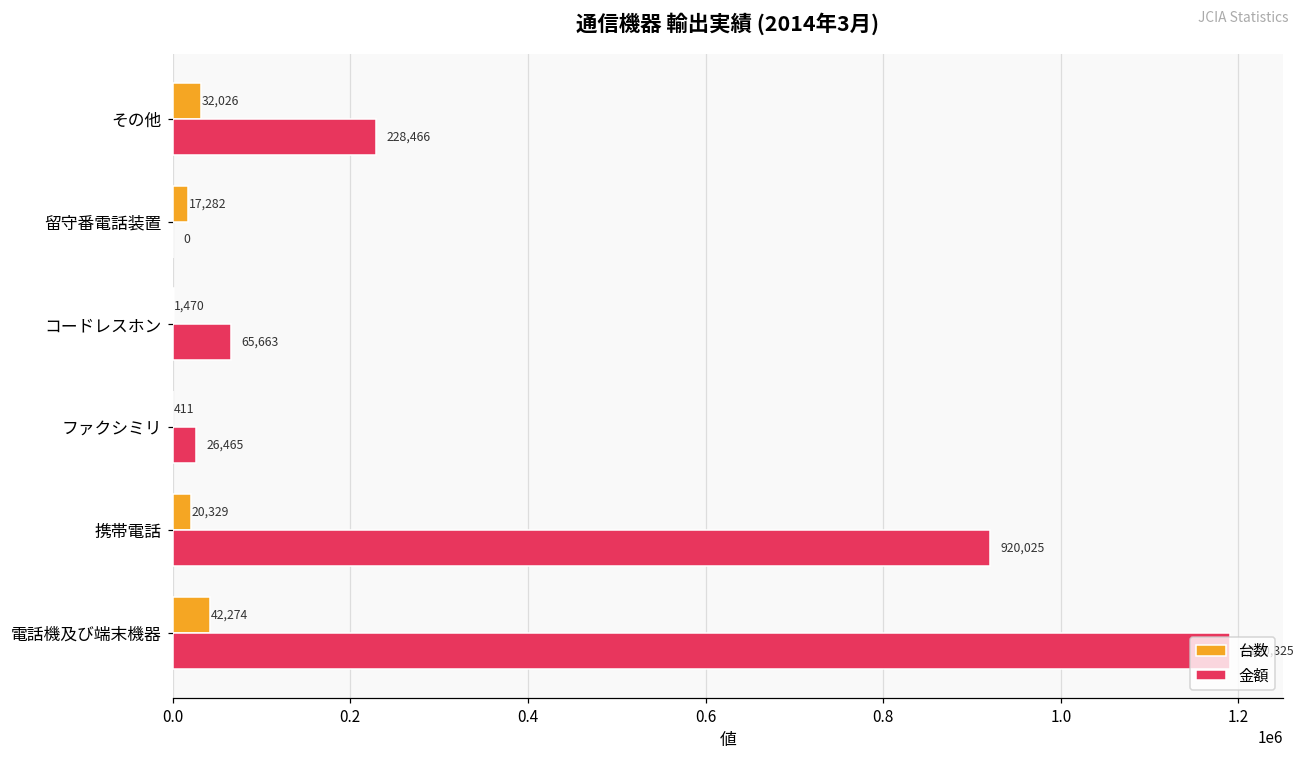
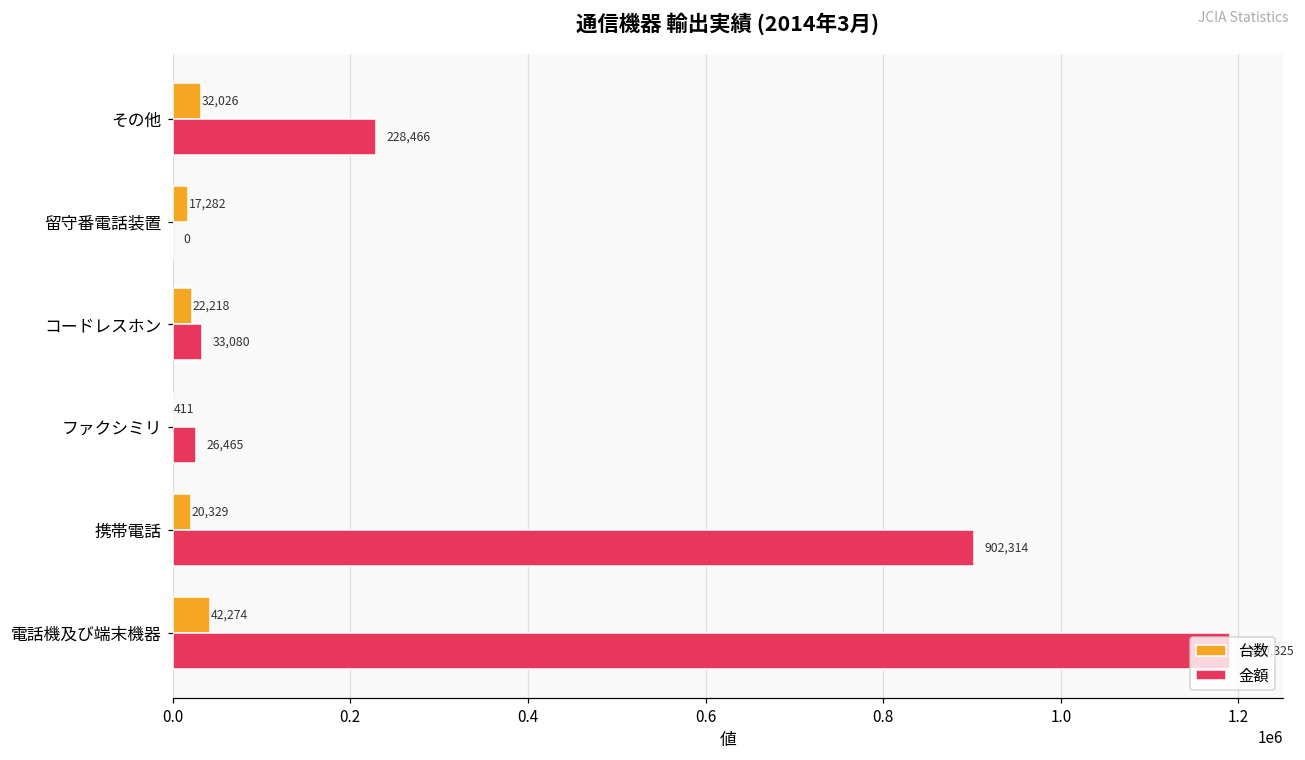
  {
    "台数": {
      "その他": "32,026",
      "留守番電話装置": "17,282",
-     "コードレスホン": "1,470",
+     "コードレスホン": "22,218",
      "ファクシミリ": "411",
      "携帯電話": "20,329",
      "電話機及び端末機器": "42,274"
    },
    "金額": {
      "その他": "228,466",
      "留守番電話装置": "0",
-     "コードレスホン": "65,663",
+     "コードレスホン": "33,080",
      "ファクシミリ": "26,465",
-     "携帯電話": "920,025"
+     "携帯電話": "902,314"
    }
  }
